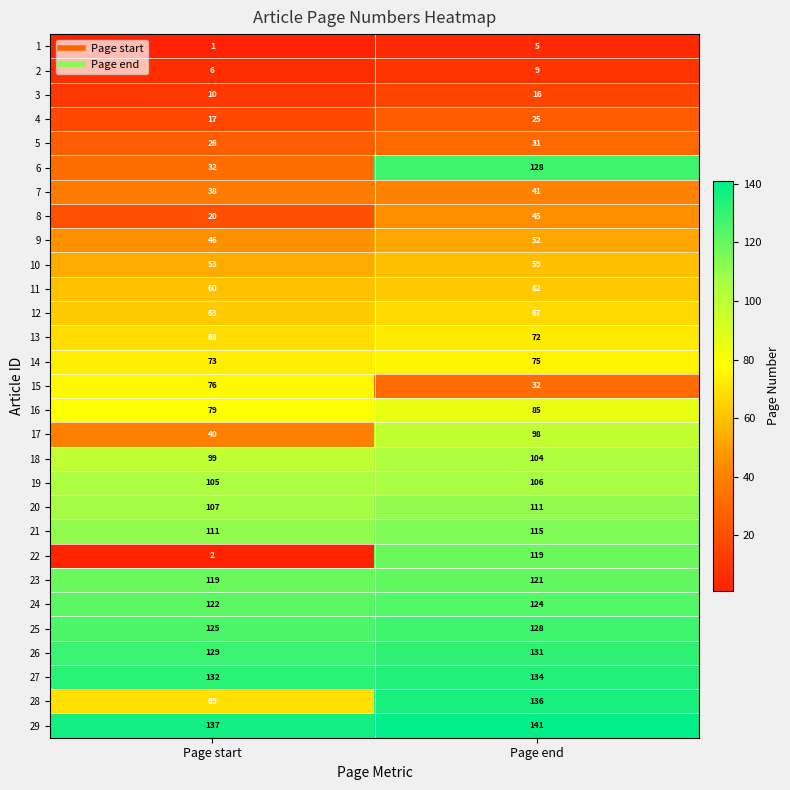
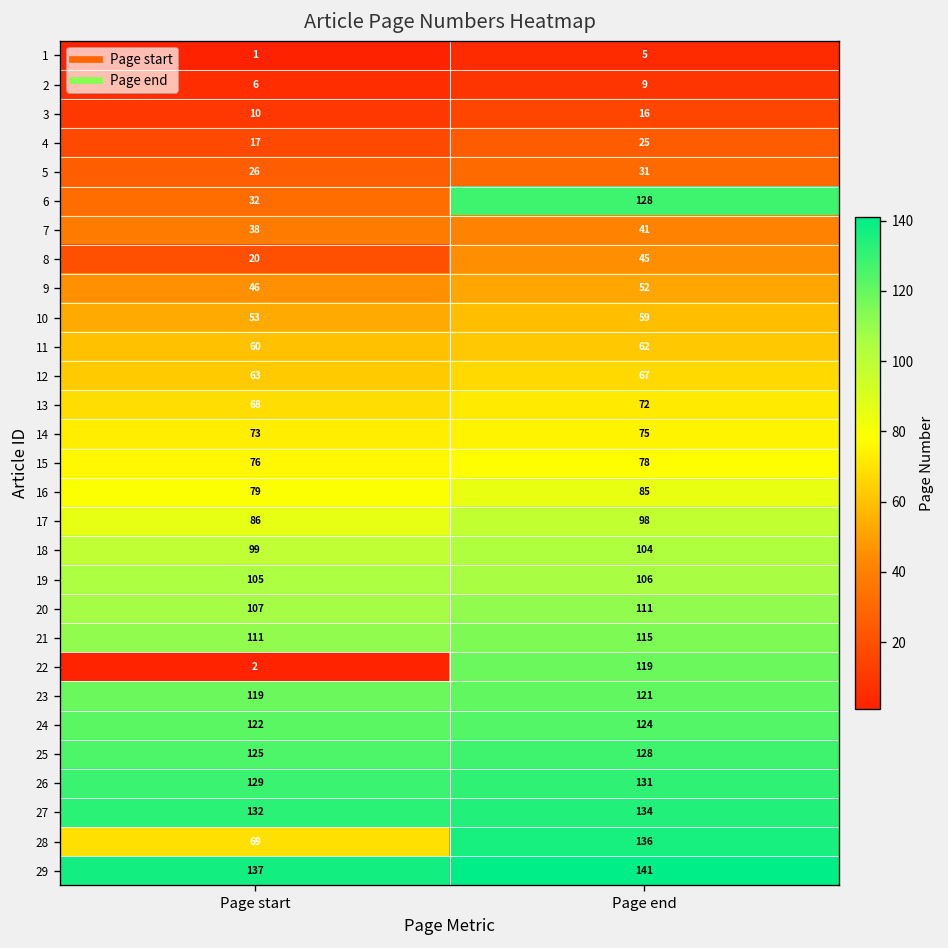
  {
    "1": {
      "Page start": 1,
      "Page end": 5
    },
    "2": {
      "Page start": 6,
      "Page end": 9
    },
    "3": {
      "Page start": 10,
      "Page end": 16
    },
    "4": {
      "Page start": 17,
      "Page end": 25
    },
    "5": {
      "Page start": 26,
      "Page end": 31
    },
    "6": {
      "Page start": 32,
      "Page end": 128
    },
    "7": {
      "Page start": 38,
      "Page end": 41
    },
    "8": {
      "Page start": 20,
      "Page end": 45
    },
    "9": {
      "Page start": 46,
      "Page end": 52
    },
    "10": {
      "Page start": 53,
      "Page end": 59
    },
    "11": {
      "Page start": 60,
      "Page end": 62
    },
    "12": {
      "Page start": 63,
      "Page end": 67
    },
    "13": {
      "Page start": 68,
      "Page end": 72
    },
    "14": {
      "Page start": 73,
      "Page end": 75
    },
    "15": {
      "Page start": 76,
-     "Page end": 32
+     "Page end": 78
    },
    "16": {
      "Page start": 79,
      "Page end": 85
    },
    "17": {
-     "Page start": 40,
+     "Page start": 86,
      "Page end": 98
    },
    "18": {
      "Page start": 99,
      "Page end": 104
    },
    "19": {
      "Page start": 105,
      "Page end": 106
    },
    "20": {
      "Page start": 107,
      "Page end": 111
    },
    "21": {
      "Page start": 111,
      "Page end": 115
    },
    "22": {
      "Page start": 2,
      "Page end": 119
    },
    "23": {
      "Page start": 119,
      "Page end": 121
    },
    "24": {
      "Page start": 122,
      "Page end": 124
    },
    "25": {
      "Page start": 125,
      "Page end": 128
    },
    "26": {
      "Page start": 129,
      "Page end": 131
    },
    "27": {
      "Page start": 132,
      "Page end": 134
    },
    "28": {
      "Page start": 69,
      "Page end": 136
    },
    "29": {
      "Page start": 137,
      "Page end": 141
    }
  }
